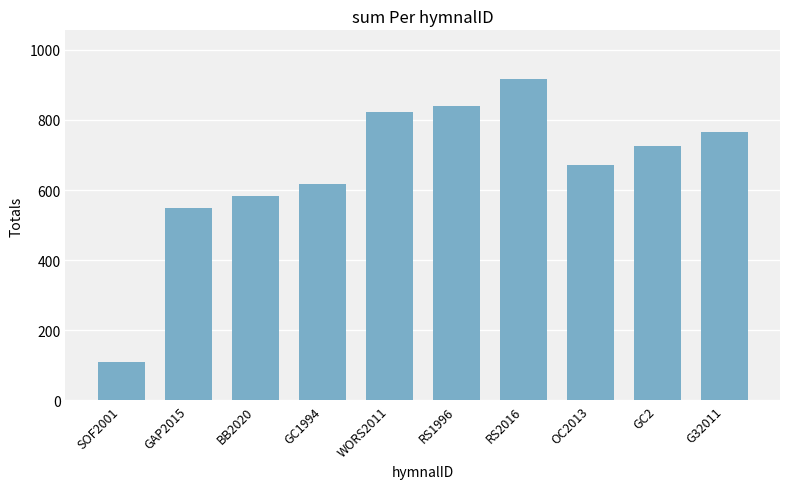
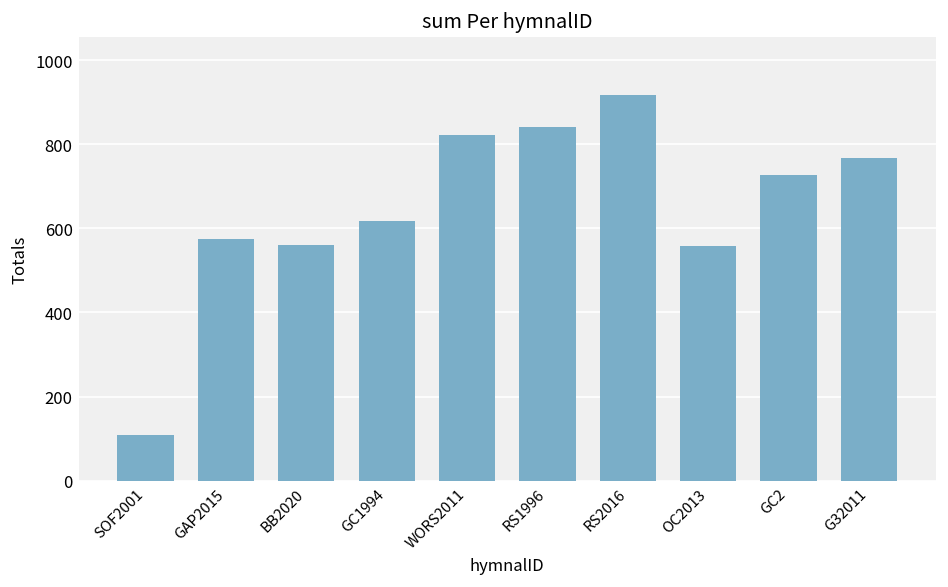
  {
    "SOF2001": 110,
-   "GAP2015": 550,
-   "BB2020": 580,
+   "GAP2015": 580,
+   "BB2020": 560,
    "GC1994": 620,
    "WORS2011": 820,
    "RS1996": 840,
    "RS2016": 920,
-   "OC2013": 670,
+   "OC2013": 560,
    "GC2": 730,
    "G32011": 770
  }
